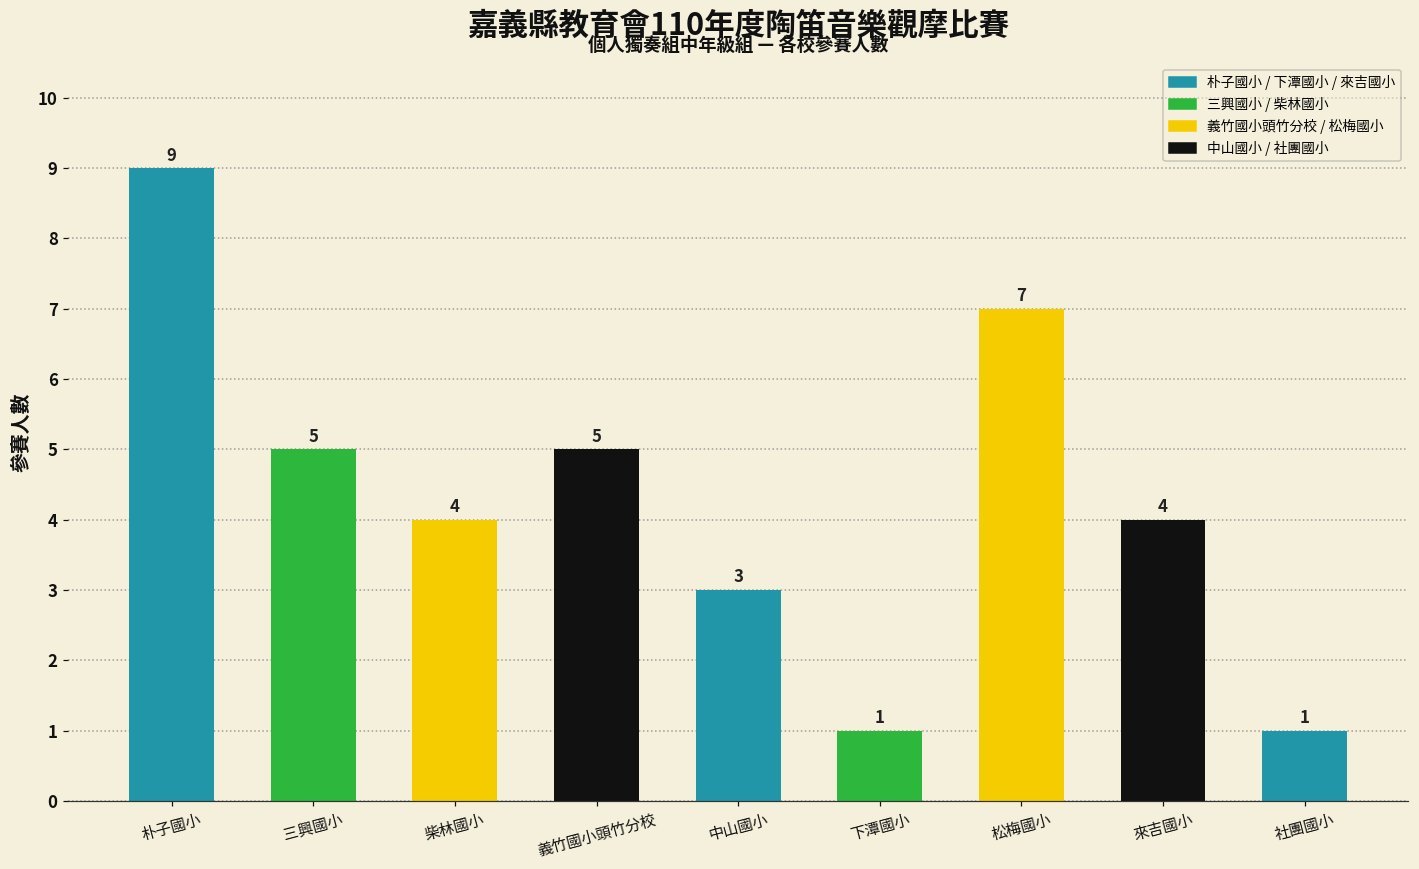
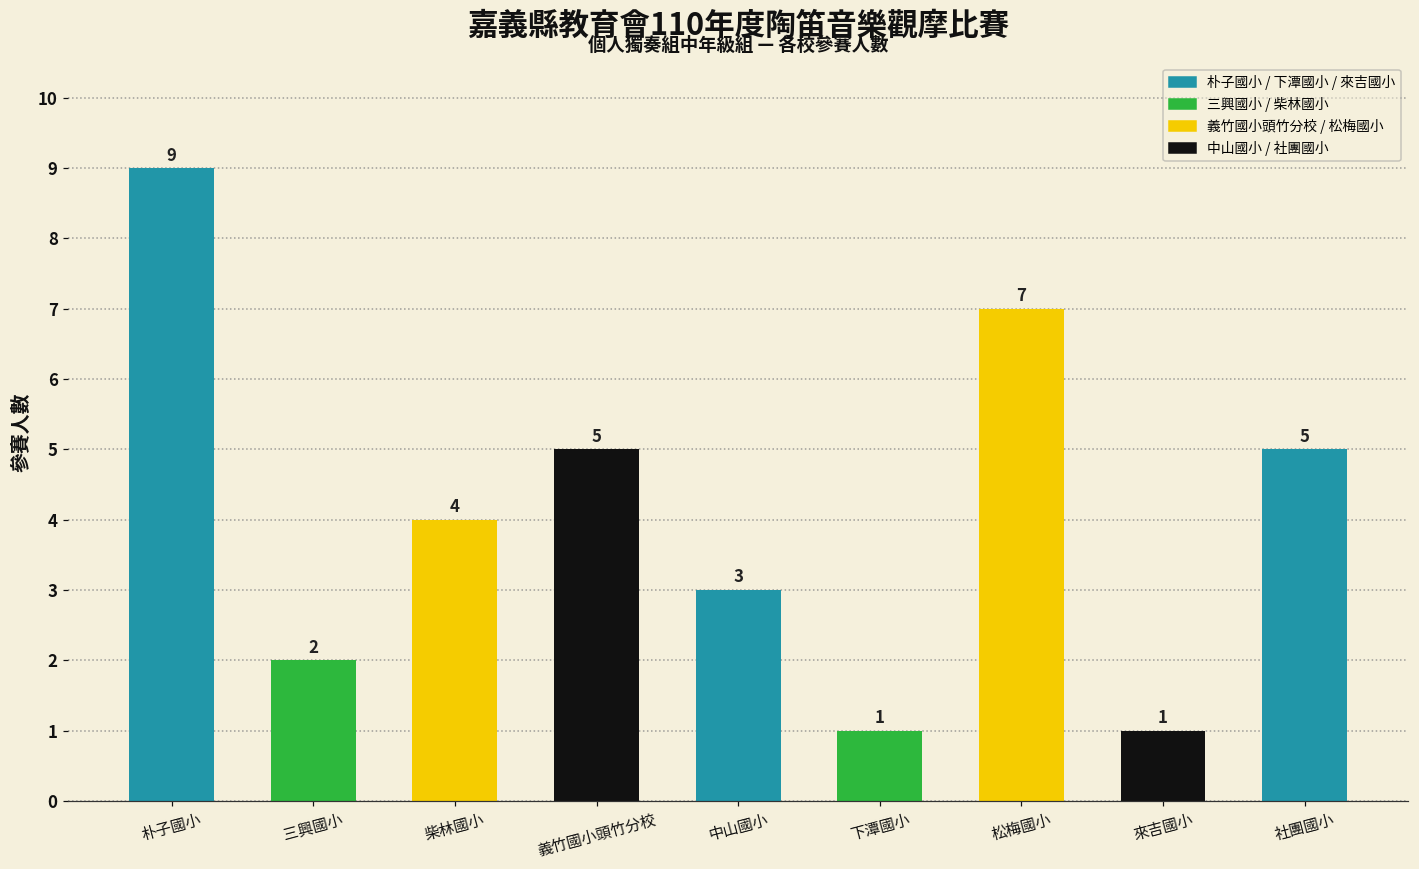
  {
    "朴子國小": 9,
-   "三興國小": 5,
+   "三興國小": 2,
    "柴林國小": 4,
    "義竹國小頭竹分校": 5,
    "中山國小": 3,
    "下潭國小": 1,
    "松梅國小": 7,
-   "來吉國小": 4,
-   "社團國小": 1
+   "來吉國小": 1,
+   "社團國小": 5
  }
